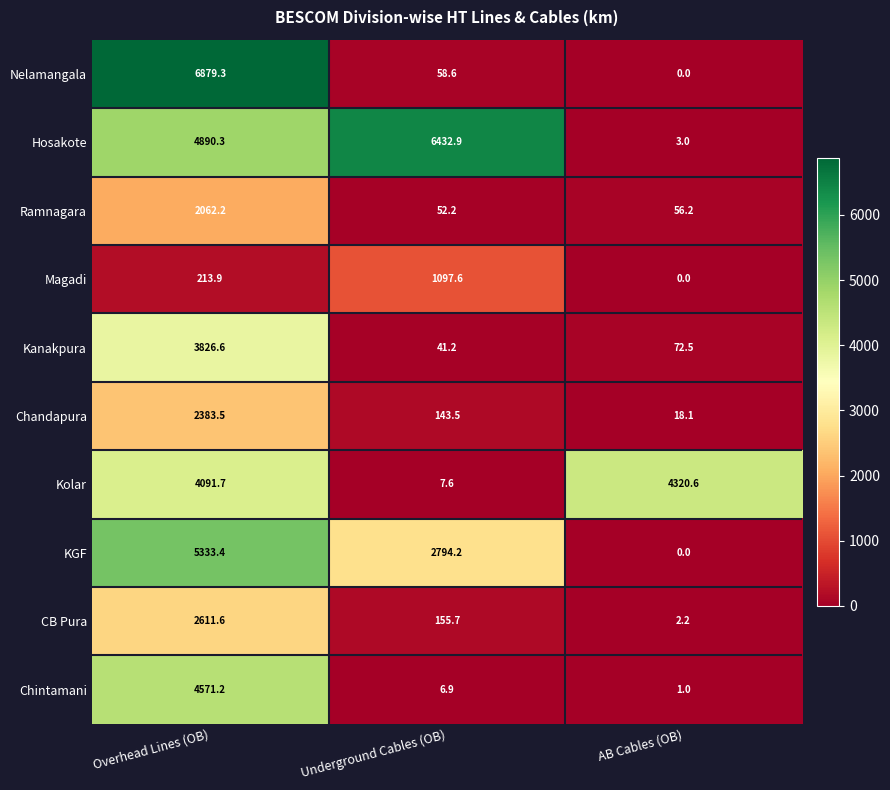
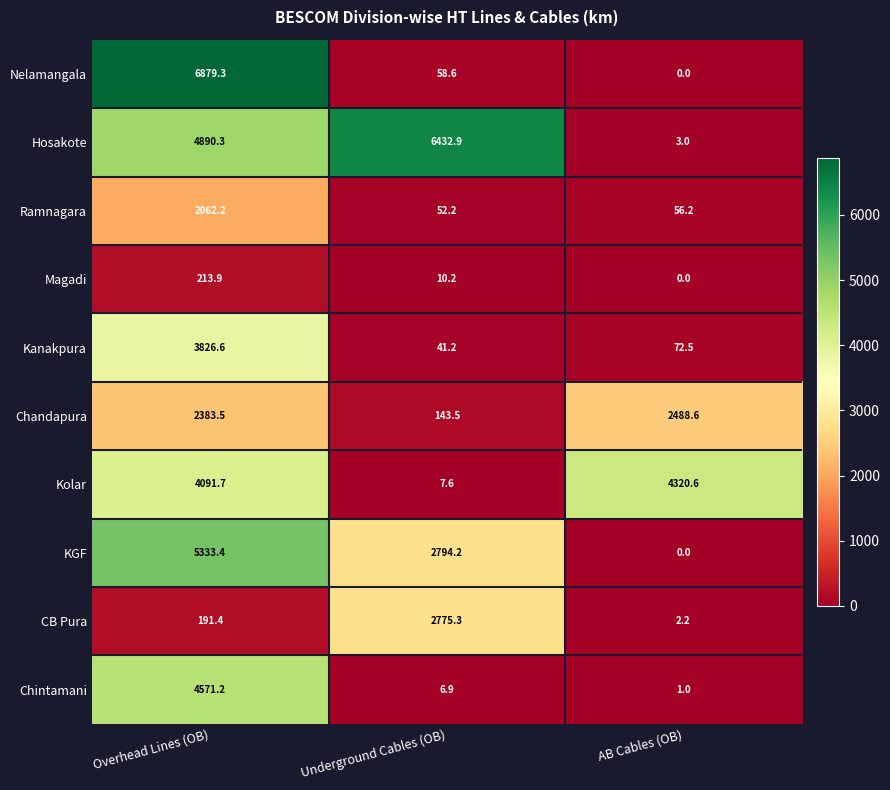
  {
    "Nelamangala": {
      "Overhead Lines (OB)": 6879.3,
      "Underground Cables (OB)": 58.6,
      "AB Cables (OB)": 0.0
    },
    "Hosakote": {
      "Overhead Lines (OB)": 4890.3,
      "Underground Cables (OB)": 6432.9,
      "AB Cables (OB)": 3.0
    },
    "Ramnagara": {
      "Overhead Lines (OB)": 2062.2,
      "Underground Cables (OB)": 52.2,
      "AB Cables (OB)": 56.2
    },
    "Magadi": {
      "Overhead Lines (OB)": 213.9,
-     "Underground Cables (OB)": 1097.6,
+     "Underground Cables (OB)": 10.2,
      "AB Cables (OB)": 0.0
    },
    "Kanakpura": {
      "Overhead Lines (OB)": 3826.6,
      "Underground Cables (OB)": 41.2,
      "AB Cables (OB)": 72.5
    },
    "Chandapura": {
      "Overhead Lines (OB)": 2383.5,
      "Underground Cables (OB)": 143.5,
-     "AB Cables (OB)": 18.1
+     "AB Cables (OB)": 2488.6
    },
    "Kolar": {
      "Overhead Lines (OB)": 4091.7,
      "Underground Cables (OB)": 7.6,
      "AB Cables (OB)": 4320.6
    },
    "KGF": {
      "Overhead Lines (OB)": 5333.4,
      "Underground Cables (OB)": 2794.2,
      "AB Cables (OB)": 0.0
    },
    "CB Pura": {
-     "Overhead Lines (OB)": 2611.6,
-     "Underground Cables (OB)": 155.7,
+     "Overhead Lines (OB)": 191.4,
+     "Underground Cables (OB)": 2775.3,
      "AB Cables (OB)": 2.2
    },
    "Chintamani": {
      "Overhead Lines (OB)": 4571.2,
      "Underground Cables (OB)": 6.9,
      "AB Cables (OB)": 1.0
    }
  }
